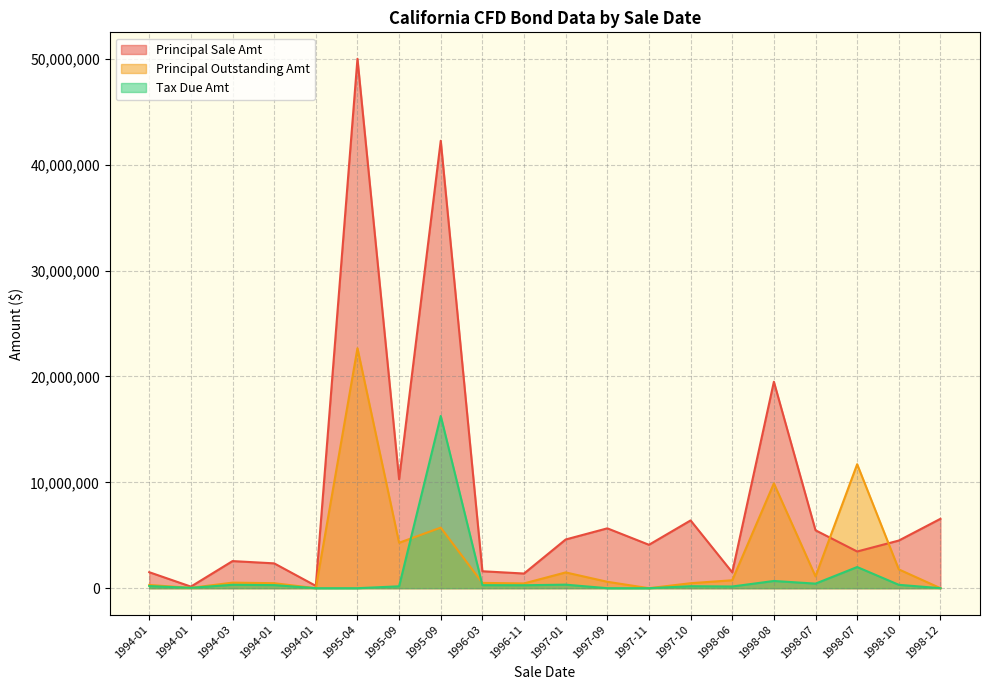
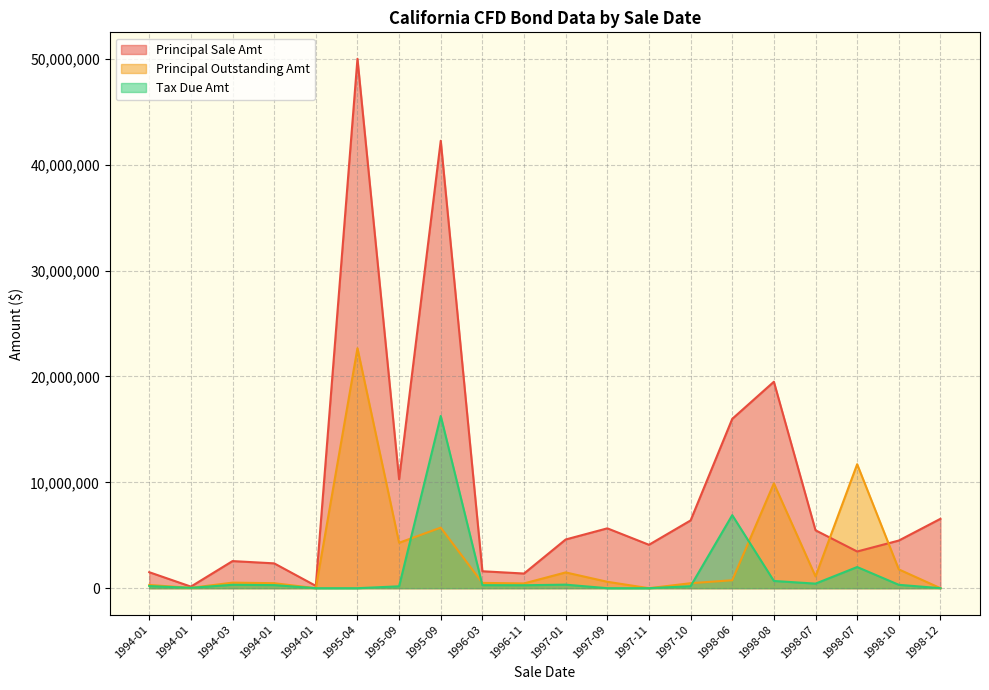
  {
    "Principal Sale Amt": {
      "1994-03": "2,600,000",
      "1995-04": "50,000,000",
      "1996-03": "1,600,000",
      "1996-11": "1,400,000",
      "1997-01": "4,600,000",
      "1997-09": "5,700,000",
      "1997-11": "4,100,000",
      "1997-10": "6,400,000",
-     "1998-06": "1,500,000",
+     "1998-06": "16,000,000",
      "1998-08": "19,500,000",
      "1998-10": "4,500,000",
      "1998-12": "6,600,000"
    },
    "Principal Outstanding Amt": {
      "1995-04": "22,700,000",
      "1997-01": "1,500,000",
      "1997-09": "600,000",
      "1997-10": "500,000",
      "1998-06": "800,000",
      "1998-08": "9,900,000",
      "1998-10": "1,800,000"
    },
    "Tax Due Amt": {
      "1995-04": "0",
      "1997-01": "300,000",
      "1997-09": "0",
      "1997-10": "200,000",
-     "1998-06": "200,000",
+     "1998-06": "6,900,000",
      "1998-08": "700,000",
      "1998-10": "300,000"
    }
  }
